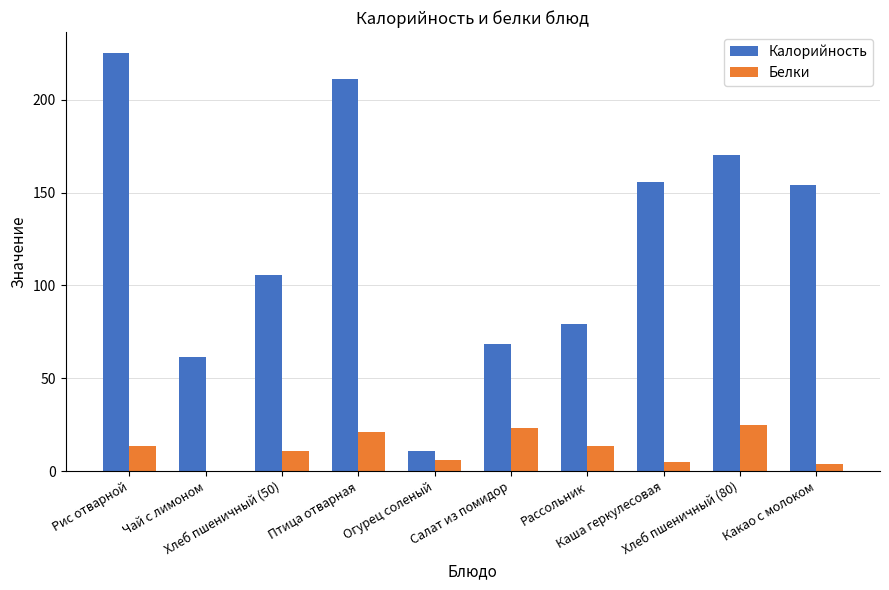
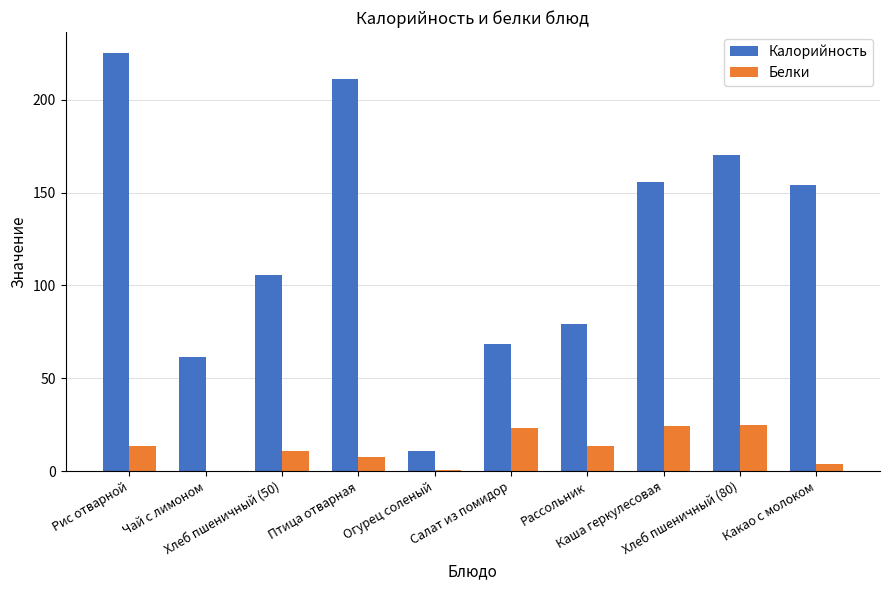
  {
    "Калорийность": {
      "Рис отварной": 225,
      "Чай с лимоном": 62,
      "Хлеб пшеничный (50)": 106,
      "Птица отварная": 211,
      "Огурец соленый": 11,
      "Салат из помидор": 68,
      "Рассольник": 79,
      "Каша геркулесовая": 156,
      "Хлеб пшеничный (80)": 171,
      "Какао с молоком": 154
    },
    "Белки": {
      "Рис отварной": 14,
      "Хлеб пшеничный (50)": 11,
-     "Птица отварная": 21,
-     "Огурец соленый": 6,
+     "Птица отварная": 7,
+     "Огурец соленый": 1,
      "Салат из помидор": 23,
      "Рассольник": 13,
-     "Каша геркулесовая": 5,
+     "Каша геркулесовая": 24,
      "Хлеб пшеничный (80)": 25,
      "Какао с молоком": 4
    }
  }
